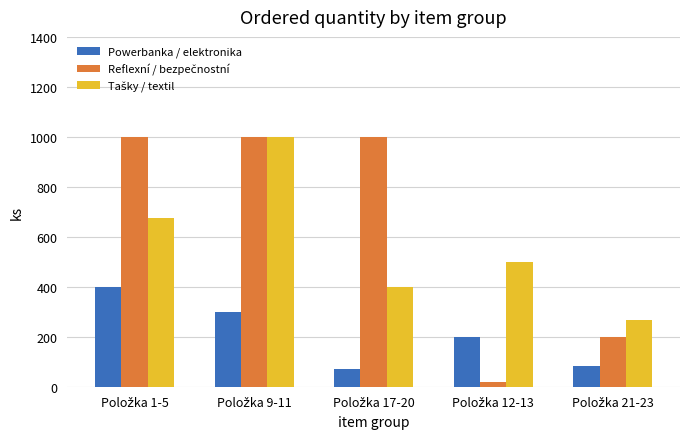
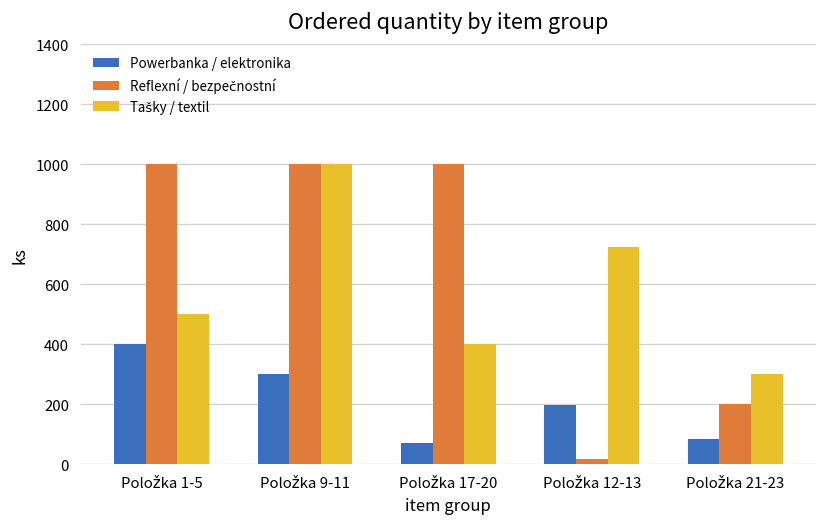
  {
    "Powerbanka / elektronika": {
      "Položka 1-5": 400,
      "Položka 9-11": 300,
      "Položka 17-20": 70,
      "Položka 12-13": 200,
      "Položka 21-23": 80
    },
    "Reflexní / bezpečnostní": {
      "Položka 1-5": 1000,
      "Položka 9-11": 1000,
      "Položka 17-20": 1000,
      "Položka 12-13": 20,
      "Položka 21-23": 200
    },
    "Tašky / textil": {
-     "Položka 1-5": 670,
+     "Položka 1-5": 500,
      "Položka 9-11": 1000,
      "Položka 17-20": 400,
-     "Položka 12-13": 500,
-     "Položka 21-23": 270
+     "Položka 12-13": 730,
+     "Položka 21-23": 300
    }
  }
